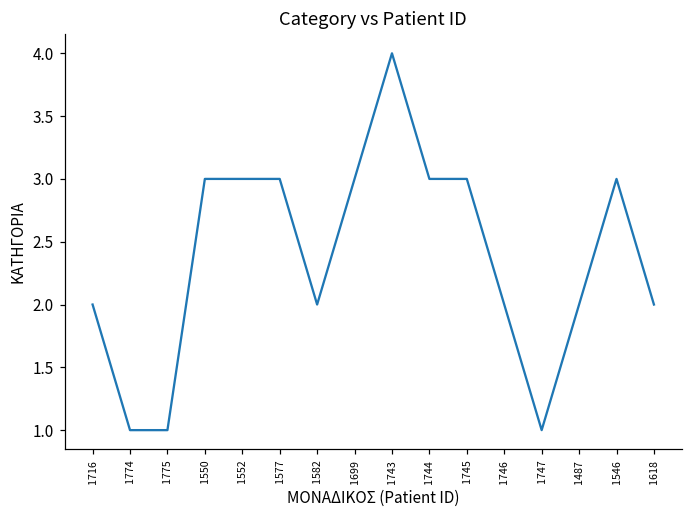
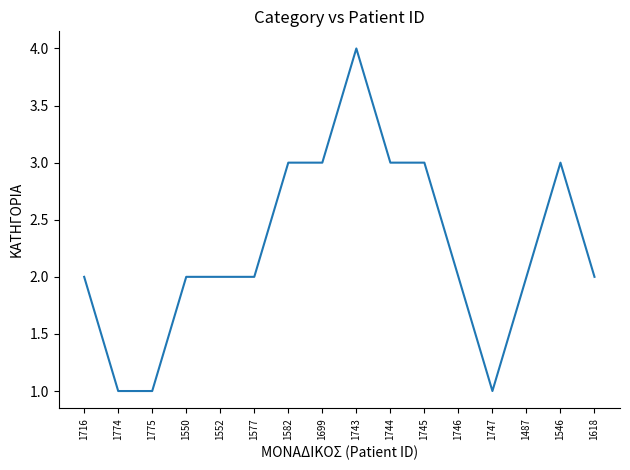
  {
    "1716": 2,
    "1774": 1,
    "1775": 1,
-   "1550": 3,
-   "1552": 3,
-   "1577": 3,
-   "1582": 2,
+   "1550": 2,
+   "1552": 2,
+   "1577": 2,
+   "1582": 3,
    "1699": 3,
    "1743": 4,
    "1744": 3,
    "1745": 3,
    "1746": 2,
    "1747": 1,
    "1487": 2,
    "1546": 3,
    "1618": 2
  }
